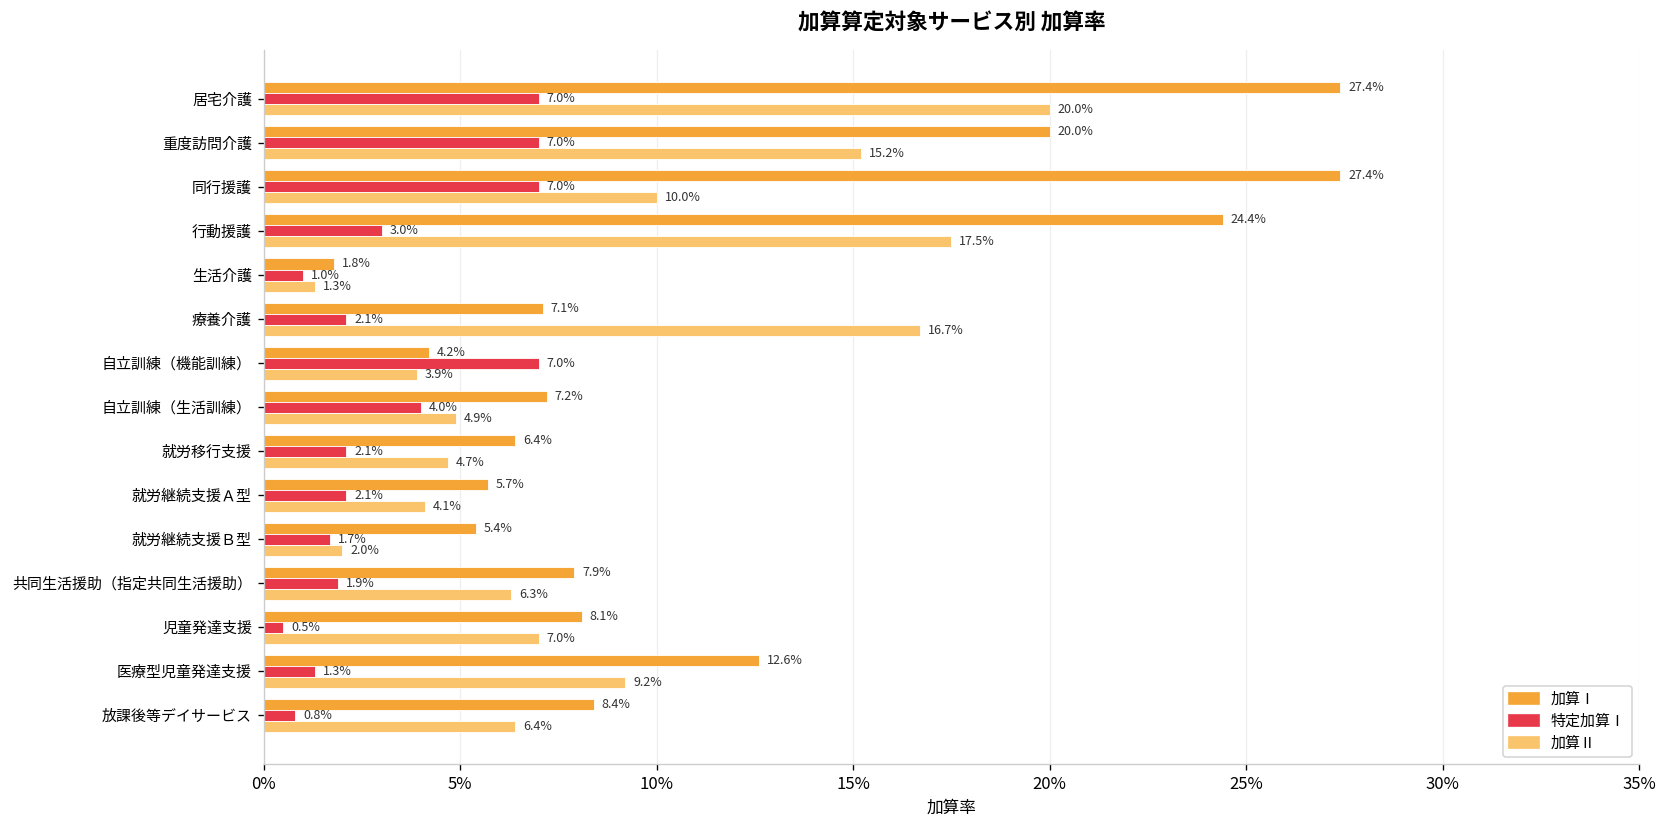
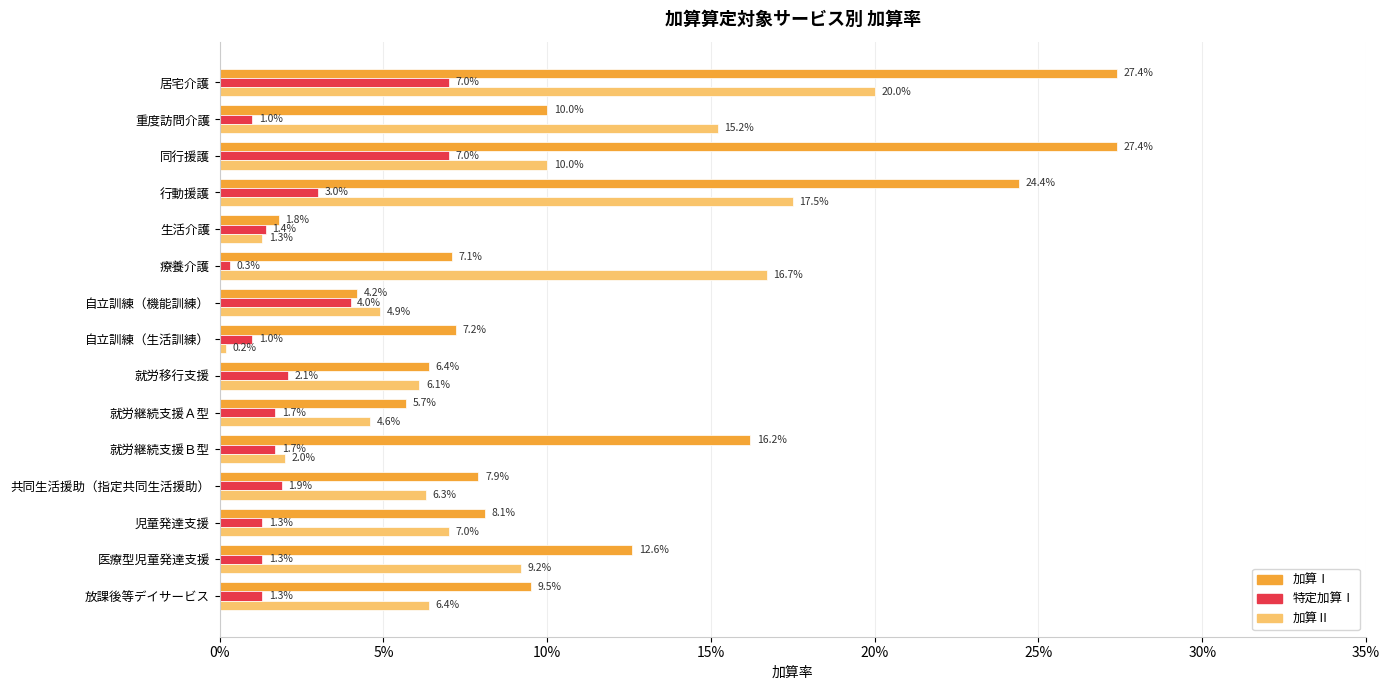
  {
    "加算Ⅰ": {
      "居宅介護": "27.4%",
-     "重度訪問介護": "20.0%",
+     "重度訪問介護": "10.0%",
      "同行援護": "27.4%",
      "行動援護": "24.4%",
      "生活介護": "1.8%",
      "療養介護": "7.1%",
      "自立訓練（機能訓練）": "4.2%",
      "自立訓練（生活訓練）": "7.2%",
      "就労移行支援": "6.4%",
      "就労継続支援Ａ型": "5.7%",
-     "就労継続支援Ｂ型": "5.4%",
+     "就労継続支援Ｂ型": "16.2%",
      "共同生活援助（指定共同生活援助）": "7.9%",
      "児童発達支援": "8.1%",
      "医療型児童発達支援": "12.6%",
-     "放課後等デイサービス": "8.4%"
+     "放課後等デイサービス": "9.5%"
    },
    "特定加算Ⅰ": {
      "居宅介護": "7.0%",
-     "重度訪問介護": "7.0%",
+     "重度訪問介護": "1.0%",
      "同行援護": "7.0%",
      "行動援護": "3.0%",
-     "生活介護": "1.0%",
-     "療養介護": "2.1%",
-     "自立訓練（機能訓練）": "7.0%",
-     "自立訓練（生活訓練）": "4.0%",
+     "生活介護": "1.4%",
+     "療養介護": "0.3%",
+     "自立訓練（機能訓練）": "4.0%",
+     "自立訓練（生活訓練）": "1.0%",
      "就労移行支援": "2.1%",
-     "就労継続支援Ａ型": "2.1%",
+     "就労継続支援Ａ型": "1.7%",
      "就労継続支援Ｂ型": "1.7%",
      "共同生活援助（指定共同生活援助）": "1.9%",
-     "児童発達支援": "0.5%",
+     "児童発達支援": "1.3%",
      "医療型児童発達支援": "1.3%",
-     "放課後等デイサービス": "0.8%"
+     "放課後等デイサービス": "1.3%"
    },
    "加算Ⅱ": {
      "居宅介護": "20.0%",
      "重度訪問介護": "15.2%",
      "同行援護": "10.0%",
      "行動援護": "17.5%",
      "生活介護": "1.3%",
      "療養介護": "16.7%",
-     "自立訓練（機能訓練）": "3.9%",
-     "自立訓練（生活訓練）": "4.9%",
-     "就労移行支援": "4.7%",
-     "就労継続支援Ａ型": "4.1%",
+     "自立訓練（機能訓練）": "4.9%",
+     "自立訓練（生活訓練）": "0.2%",
+     "就労移行支援": "6.1%",
+     "就労継続支援Ａ型": "4.6%",
      "就労継続支援Ｂ型": "2.0%",
      "共同生活援助（指定共同生活援助）": "6.3%",
      "児童発達支援": "7.0%",
      "医療型児童発達支援": "9.2%",
      "放課後等デイサービス": "6.4%"
    }
  }
